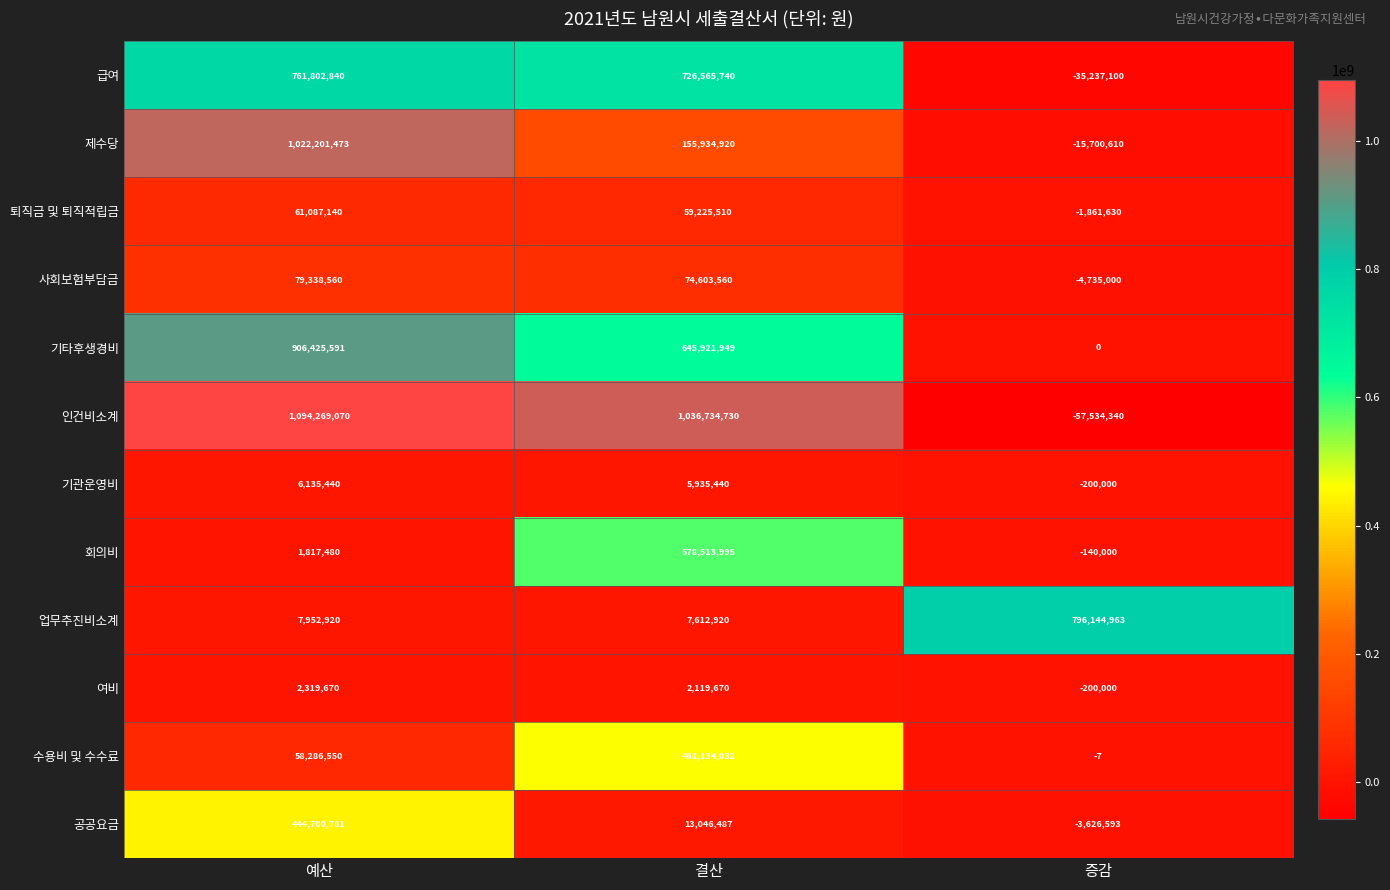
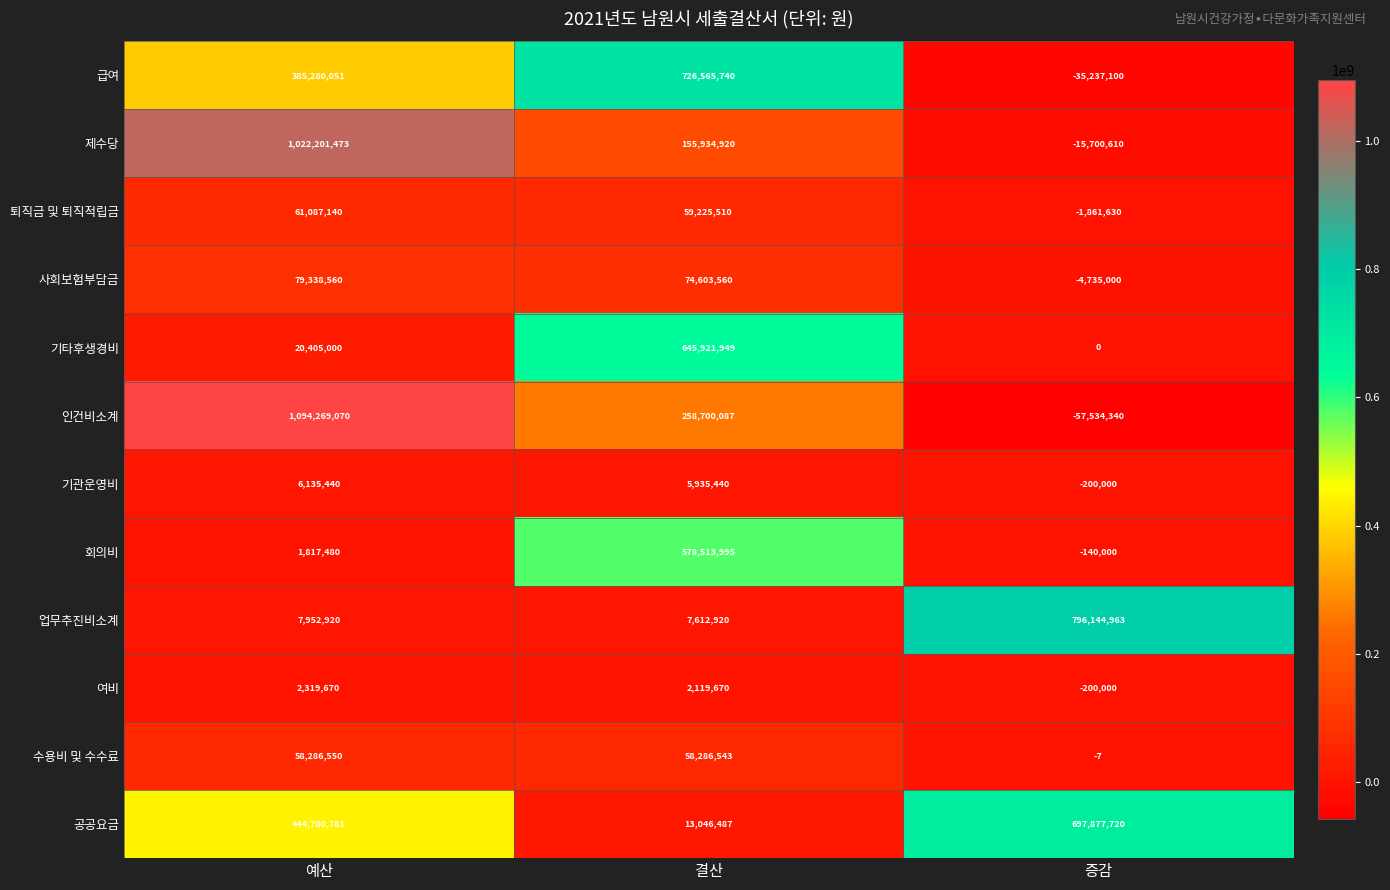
  {
    "급여": {
-     "예산": "761,802,840",
+     "예산": "385,280,051",
      "결산": "726,565,740",
      "증감": "-35,237,100"
    },
    "제수당": {
      "예산": "1,022,201,473",
      "결산": "155,934,920",
      "증감": "-15,700,610"
    },
    "퇴직금 및 퇴직적립금": {
      "예산": "61,087,140",
      "결산": "59,225,510",
      "증감": "-1,861,630"
    },
    "사회보험부담금": {
      "예산": "79,338,560",
      "결산": "74,603,560",
      "증감": "-4,735,000"
    },
    "기타후생경비": {
-     "예산": "906,425,591",
+     "예산": "20,405,000",
      "결산": "645,921,949",
      "증감": "0"
    },
    "인건비소계": {
      "예산": "1,094,269,070",
-     "결산": "1,036,734,730",
+     "결산": "258,700,087",
      "증감": "-57,534,340"
    },
    "기관운영비": {
      "예산": "6,135,440",
      "결산": "5,935,440",
      "증감": "-200,000"
    },
    "회의비": {
      "예산": "1,817,480",
      "결산": "578,513,995",
      "증감": "-140,000"
    },
    "업무추진비소계": {
      "예산": "7,952,920",
      "결산": "7,612,920",
      "증감": "796,144,963"
    },
    "여비": {
      "예산": "2,319,670",
      "결산": "2,119,670",
      "증감": "-200,000"
    },
    "수용비 및 수수료": {
      "예산": "58,286,550",
-     "결산": "461,134,032",
+     "결산": "58,286,543",
      "증감": "-7"
    },
    "공공요금": {
      "예산": "444,700,781",
      "결산": "13,046,487",
-     "증감": "-3,626,593"
+     "증감": "697,877,720"
    }
  }
